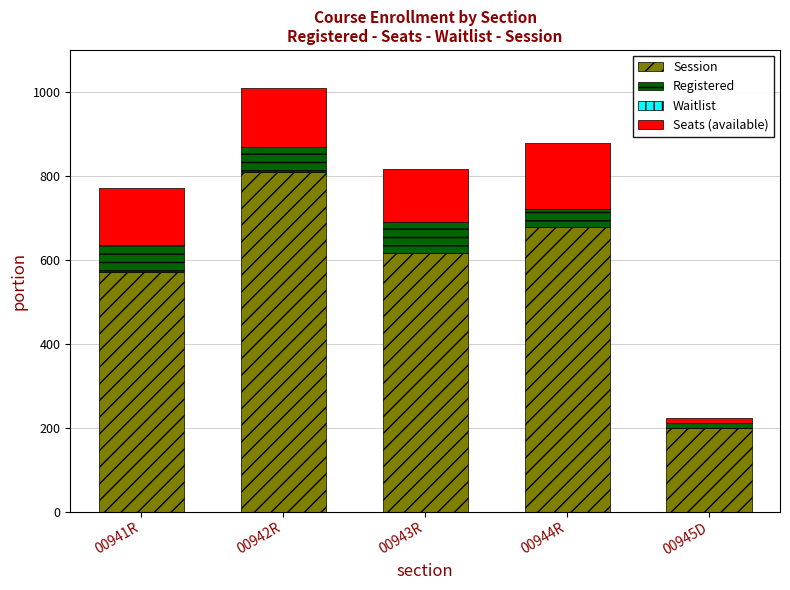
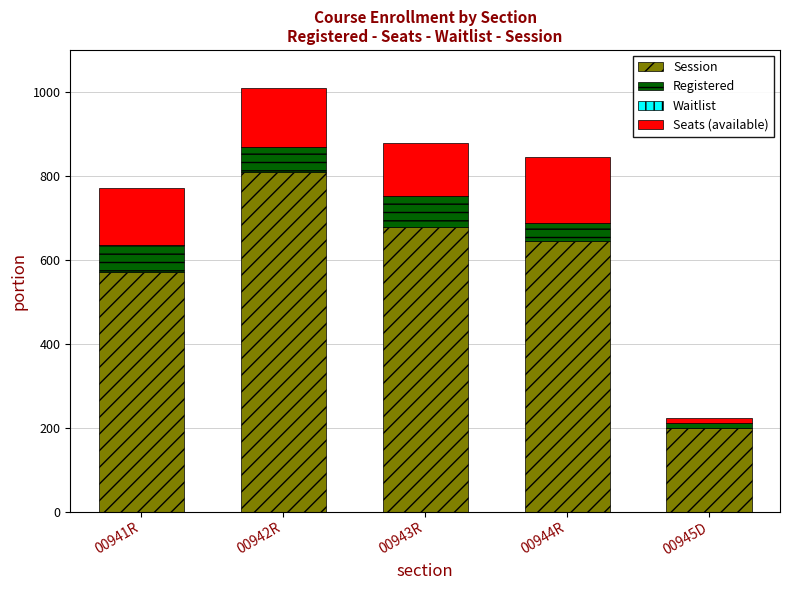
  {
    "Session": {
      "00941R": 570,
      "00942R": 810,
-     "00943R": 620,
-     "00944R": 680,
+     "00943R": 680,
+     "00944R": 650,
      "00945D": 200
    },
    "Seats (available)": {
      "00941R": 140,
      "00942R": 140,
      "00943R": 130,
      "00944R": 160,
      "00945D": 10
    }
  }
